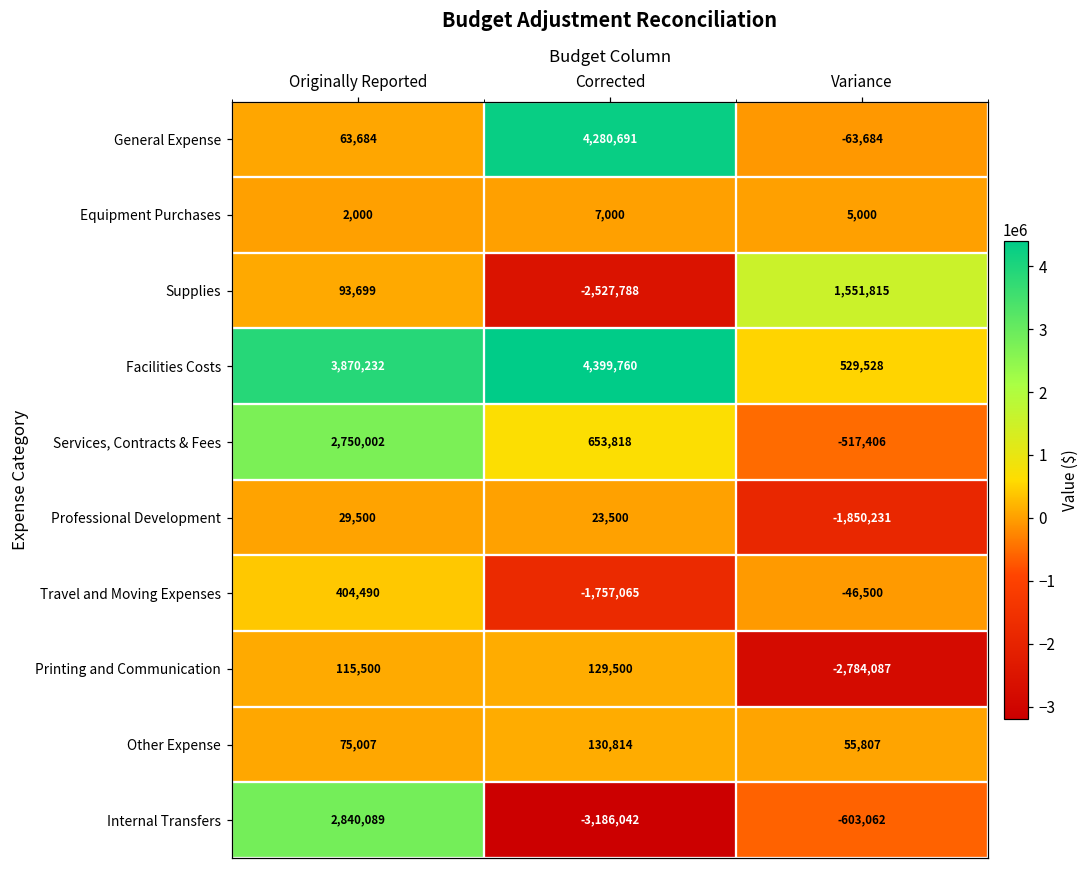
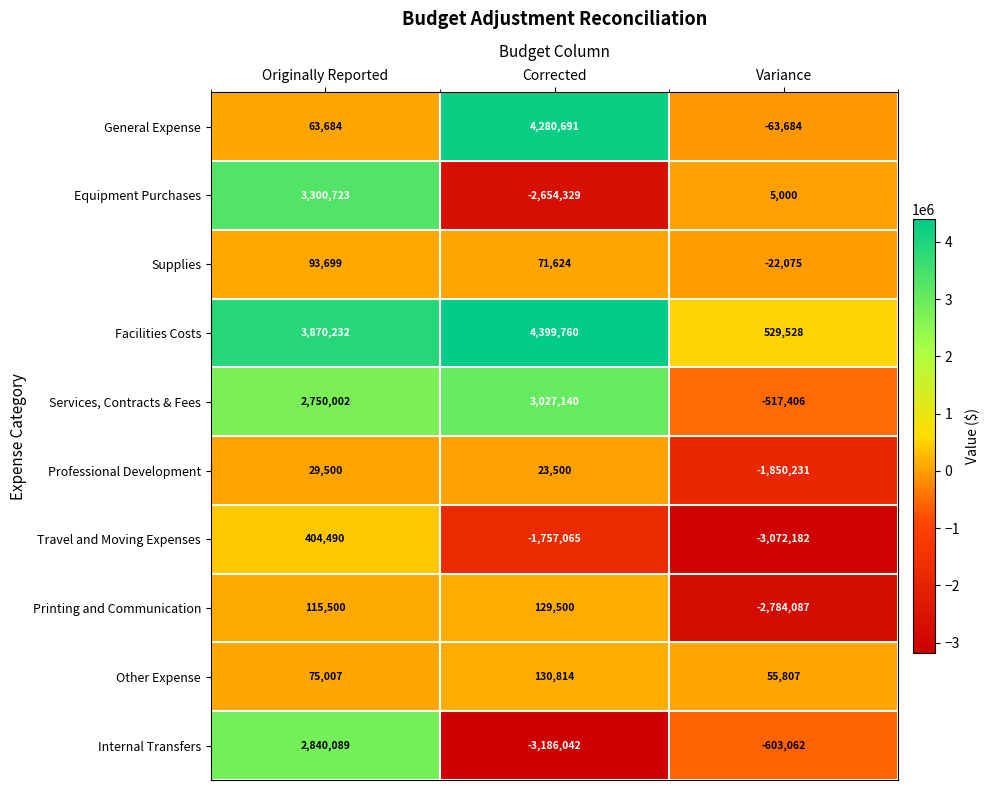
  {
    "General Expense": {
      "Originally Reported": "63,684",
      "Corrected": "4,280,691",
      "Variance": "-63,684"
    },
    "Equipment Purchases": {
-     "Originally Reported": "2,000",
-     "Corrected": "7,000",
+     "Originally Reported": "3,300,723",
+     "Corrected": "-2,654,329",
      "Variance": "5,000"
    },
    "Supplies": {
      "Originally Reported": "93,699",
-     "Corrected": "-2,527,788",
-     "Variance": "1,551,815"
+     "Corrected": "71,624",
+     "Variance": "-22,075"
    },
    "Facilities Costs": {
      "Originally Reported": "3,870,232",
      "Corrected": "4,399,760",
      "Variance": "529,528"
    },
    "Services, Contracts & Fees": {
      "Originally Reported": "2,750,002",
-     "Corrected": "653,818",
+     "Corrected": "3,027,140",
      "Variance": "-517,406"
    },
    "Professional Development": {
      "Originally Reported": "29,500",
      "Corrected": "23,500",
      "Variance": "-1,850,231"
    },
    "Travel and Moving Expenses": {
      "Originally Reported": "404,490",
      "Corrected": "-1,757,065",
-     "Variance": "-46,500"
+     "Variance": "-3,072,182"
    },
    "Printing and Communication": {
      "Originally Reported": "115,500",
      "Corrected": "129,500",
      "Variance": "-2,784,087"
    },
    "Other Expense": {
      "Originally Reported": "75,007",
      "Corrected": "130,814",
      "Variance": "55,807"
    },
    "Internal Transfers": {
      "Originally Reported": "2,840,089",
      "Corrected": "-3,186,042",
      "Variance": "-603,062"
    }
  }
